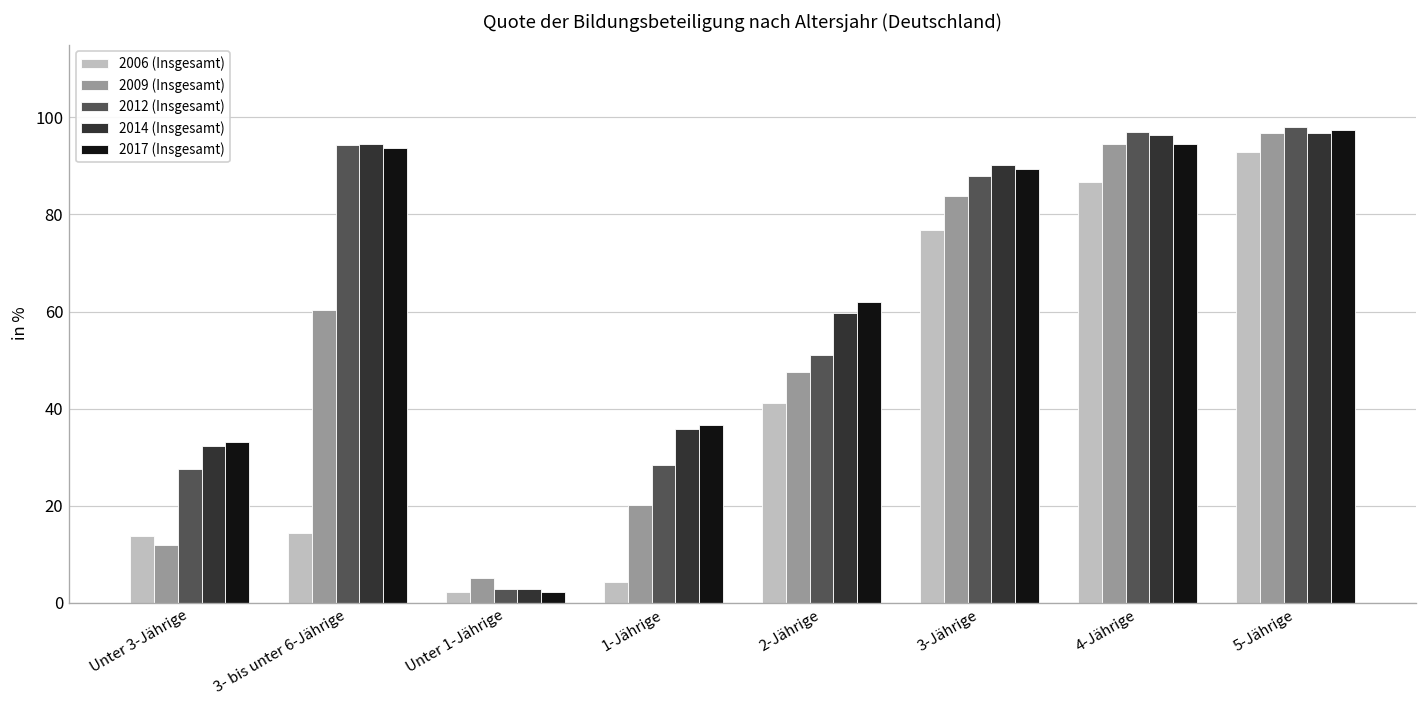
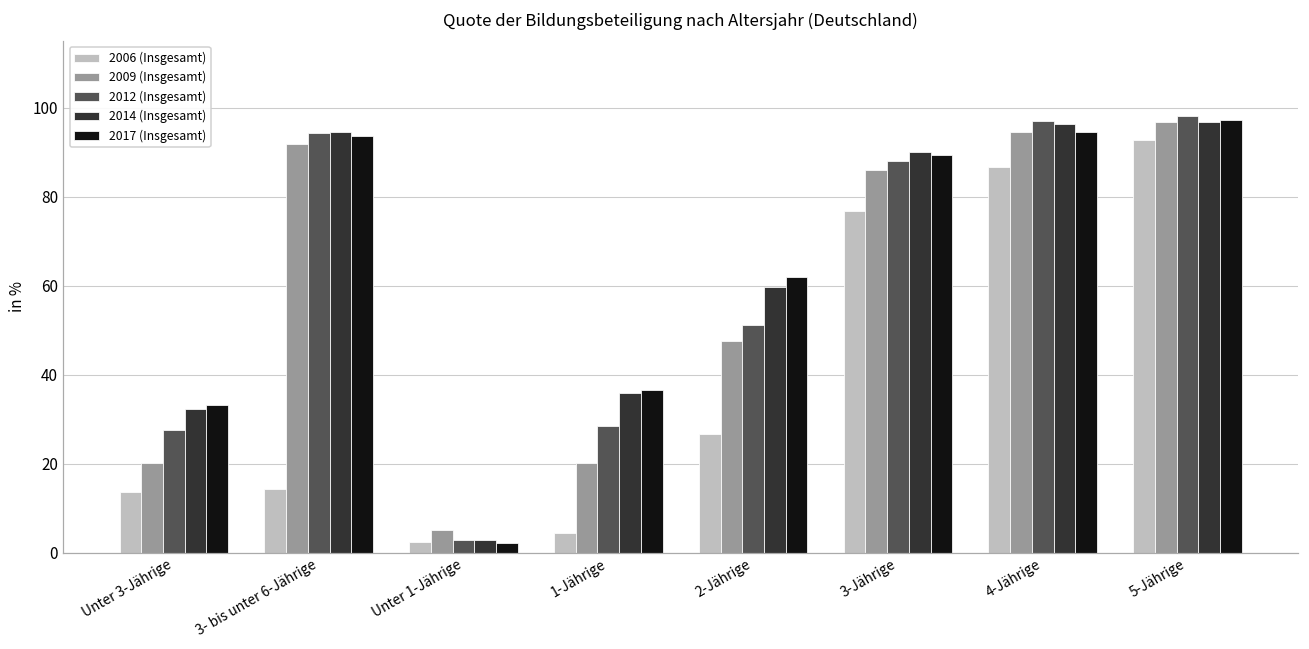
  {
    "2006 (Insgesamt)": {
      "Unter 3-Jährige": 14,
      "3- bis unter 6-Jährige": 14,
      "Unter 1-Jährige": 2,
      "1-Jährige": 4,
-     "2-Jährige": 41,
+     "2-Jährige": 27,
      "3-Jährige": 77,
      "4-Jährige": 87,
      "5-Jährige": 93
    },
    "2009 (Insgesamt)": {
-     "Unter 3-Jährige": 12,
-     "3- bis unter 6-Jährige": 60,
+     "Unter 3-Jährige": 20,
+     "3- bis unter 6-Jährige": 92,
      "Unter 1-Jährige": 5,
      "1-Jährige": 20,
      "2-Jährige": 48,
-     "3-Jährige": 84,
+     "3-Jährige": 86,
      "4-Jährige": 95,
      "5-Jährige": 97
    }
  }
